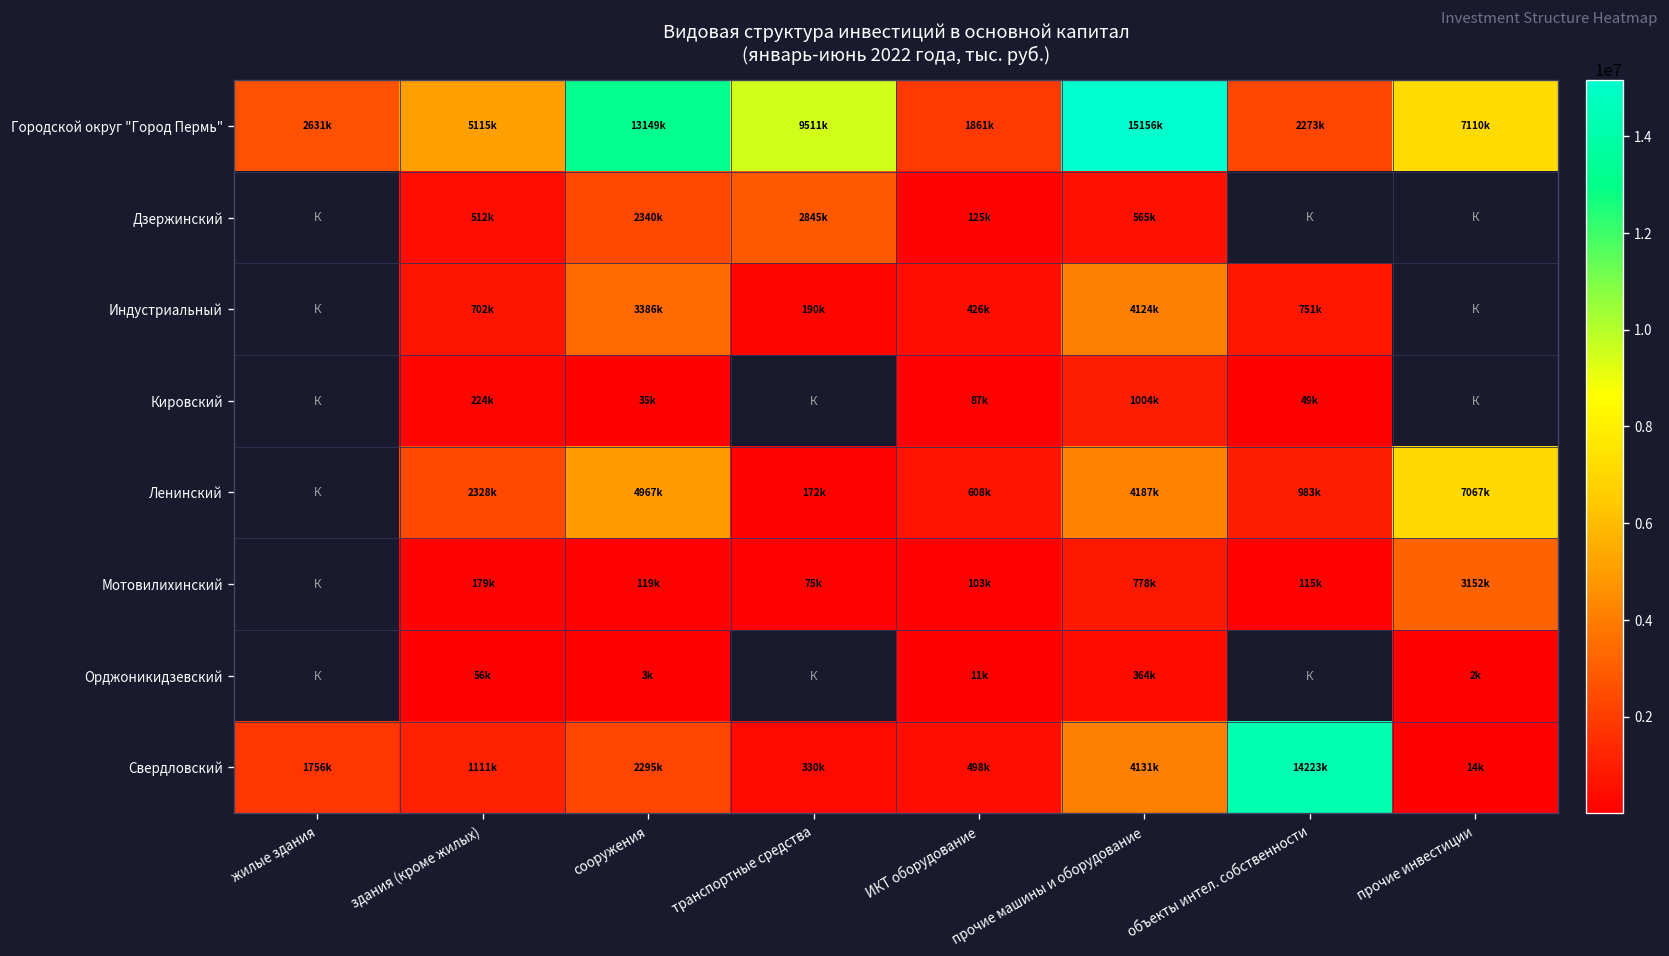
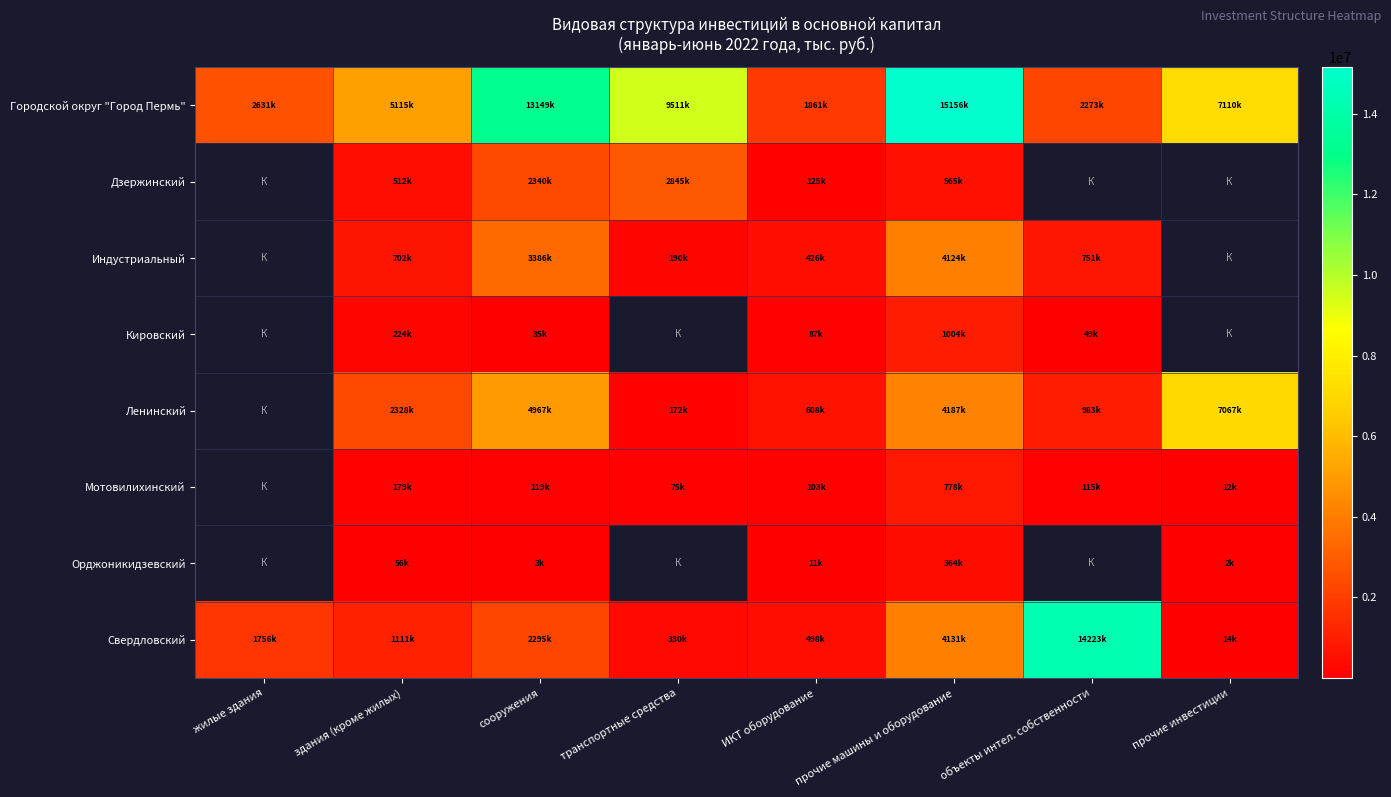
  {
    "Городской округ \"Город Пермь\"": {
      "жилые здания": "2631k",
      "здания (кроме жилых)": "5115k",
      "сооружения": "13149k",
      "транспортные средства": "9511k",
      "ИКТ оборудование": "1861k",
      "прочие машины и оборудование": "15156k",
      "объекты интел. собственности": "2273k",
      "прочие инвестиции": "7110k"
    },
    "Дзержинский": {
      "здания (кроме жилых)": "512k",
      "сооружения": "2340k",
      "транспортные средства": "2845k",
      "ИКТ оборудование": "125k",
      "прочие машины и оборудование": "565k"
    },
    "Индустриальный": {
      "здания (кроме жилых)": "702k",
      "сооружения": "3386k",
      "транспортные средства": "190k",
      "ИКТ оборудование": "426k",
      "прочие машины и оборудование": "4124k",
      "объекты интел. собственности": "751k"
    },
    "Кировский": {
      "здания (кроме жилых)": "224k",
      "сооружения": "35k",
      "ИКТ оборудование": "87k",
      "прочие машины и оборудование": "1004k",
      "объекты интел. собственности": "49k"
    },
    "Ленинский": {
      "здания (кроме жилых)": "2328k",
      "сооружения": "4967k",
      "транспортные средства": "172k",
      "ИКТ оборудование": "608k",
      "прочие машины и оборудование": "4187k",
      "объекты интел. собственности": "983k",
      "прочие инвестиции": "7067k"
    },
    "Мотовилихинский": {
      "здания (кроме жилых)": "179k",
      "сооружения": "119k",
      "транспортные средства": "75k",
      "ИКТ оборудование": "103k",
      "прочие машины и оборудование": "778k",
      "объекты интел. собственности": "115k",
-     "прочие инвестиции": "3152k"
+     "прочие инвестиции": "12k"
    },
    "Орджоникидзевский": {
      "здания (кроме жилых)": "56k",
      "сооружения": "3k",
      "ИКТ оборудование": "11k",
      "прочие машины и оборудование": "364k",
      "прочие инвестиции": "2k"
    },
    "Свердловский": {
      "жилые здания": "1756k",
      "здания (кроме жилых)": "1111k",
      "сооружения": "2295k",
      "транспортные средства": "330k",
      "ИКТ оборудование": "498k",
      "прочие машины и оборудование": "4131k",
      "объекты интел. собственности": "14223k",
      "прочие инвестиции": "14k"
    }
  }
